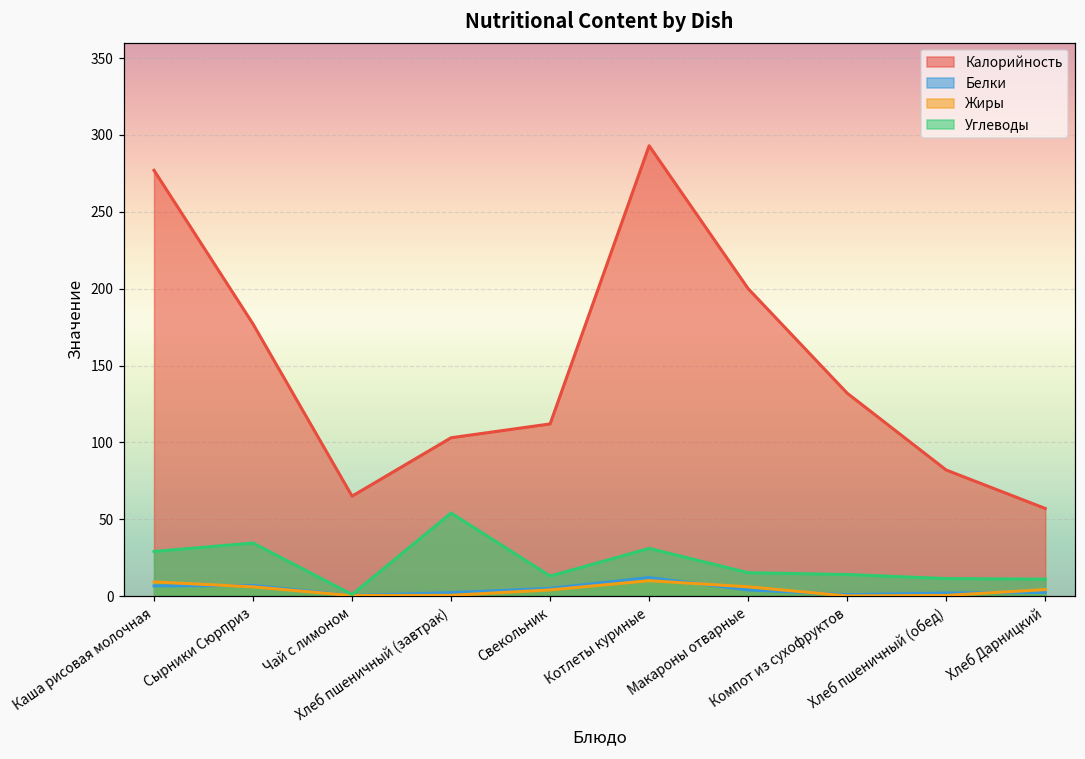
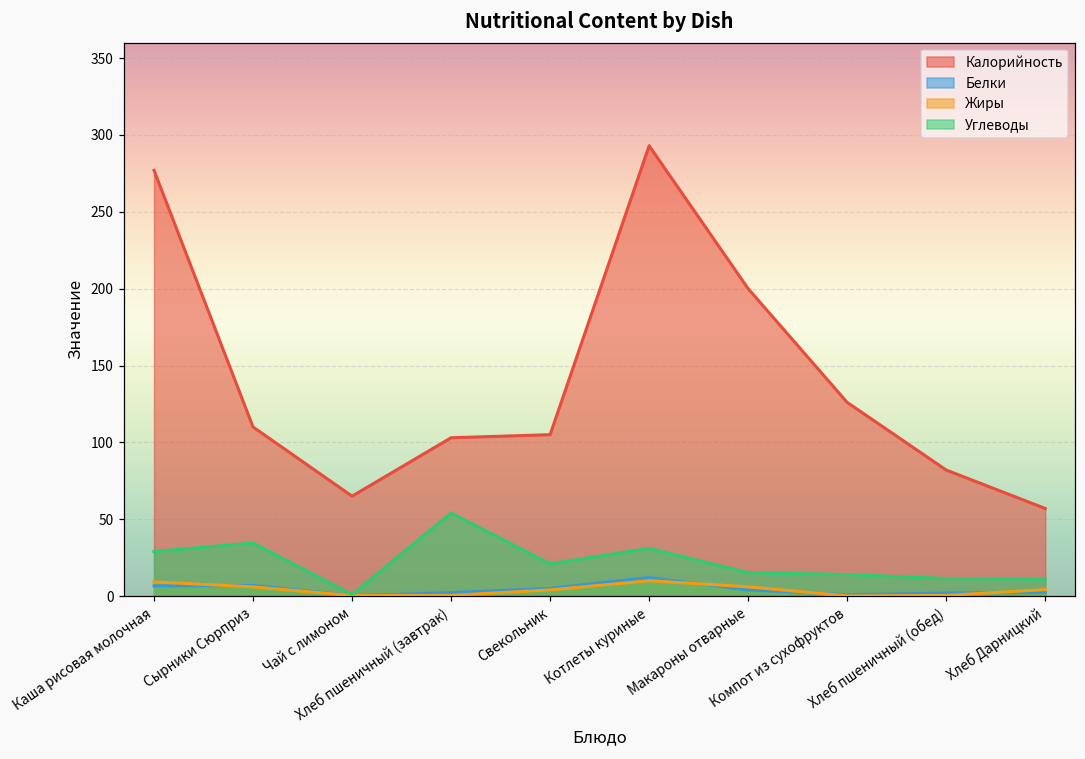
  {
    "Калорийность": {
      "Каша рисовая молочная": 277,
-     "Сырники Сюрприз": 177,
+     "Сырники Сюрприз": 110,
      "Чай с лимоном": 65,
      "Хлеб пшеничный (завтрак)": 103,
-     "Свекольник": 112,
+     "Свекольник": 105,
      "Котлеты куриные": 293,
      "Макароны отварные": 200,
-     "Компот из сухофруктов": 132,
+     "Компот из сухофруктов": 126,
      "Хлеб пшеничный (обед)": 82,
      "Хлеб Дарницкий": 57
    },
    "Белки": {
      "Каша рисовая молочная": 7,
      "Котлеты куриные": 12,
      "Макароны отварные": 4
    },
    "Жиры": {
      "Каша рисовая молочная": 9,
      "Котлеты куриные": 10,
      "Макароны отварные": 6
    },
    "Углеводы": {
      "Каша рисовая молочная": 29,
      "Сырники Сюрприз": 35,
      "Хлеб пшеничный (завтрак)": 54,
-     "Свекольник": 13,
+     "Свекольник": 21,
      "Котлеты куриные": 31,
      "Макароны отварные": 15,
      "Компот из сухофруктов": 14,
      "Хлеб пшеничный (обед)": 11,
      "Хлеб Дарницкий": 11
    }
  }
